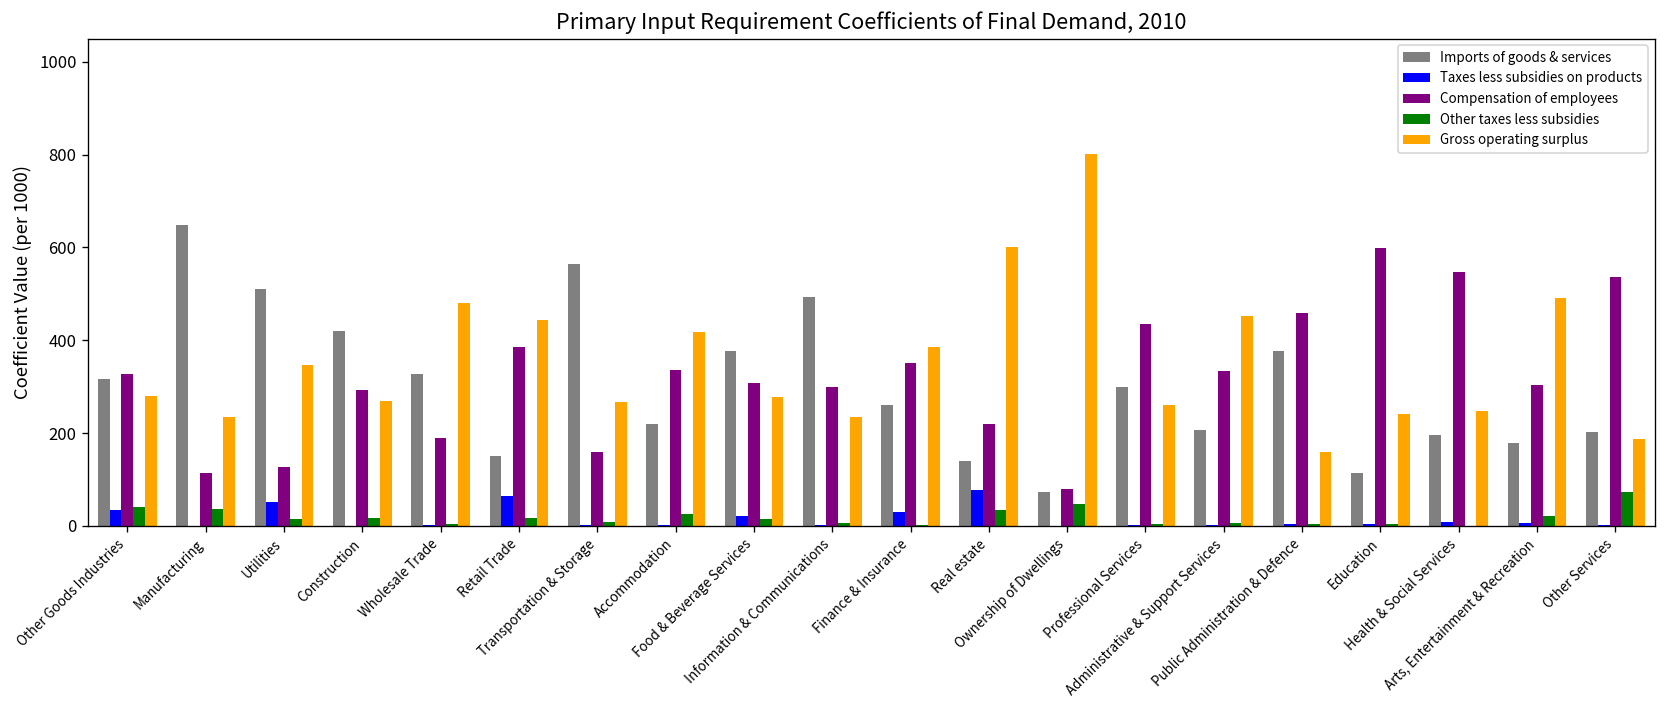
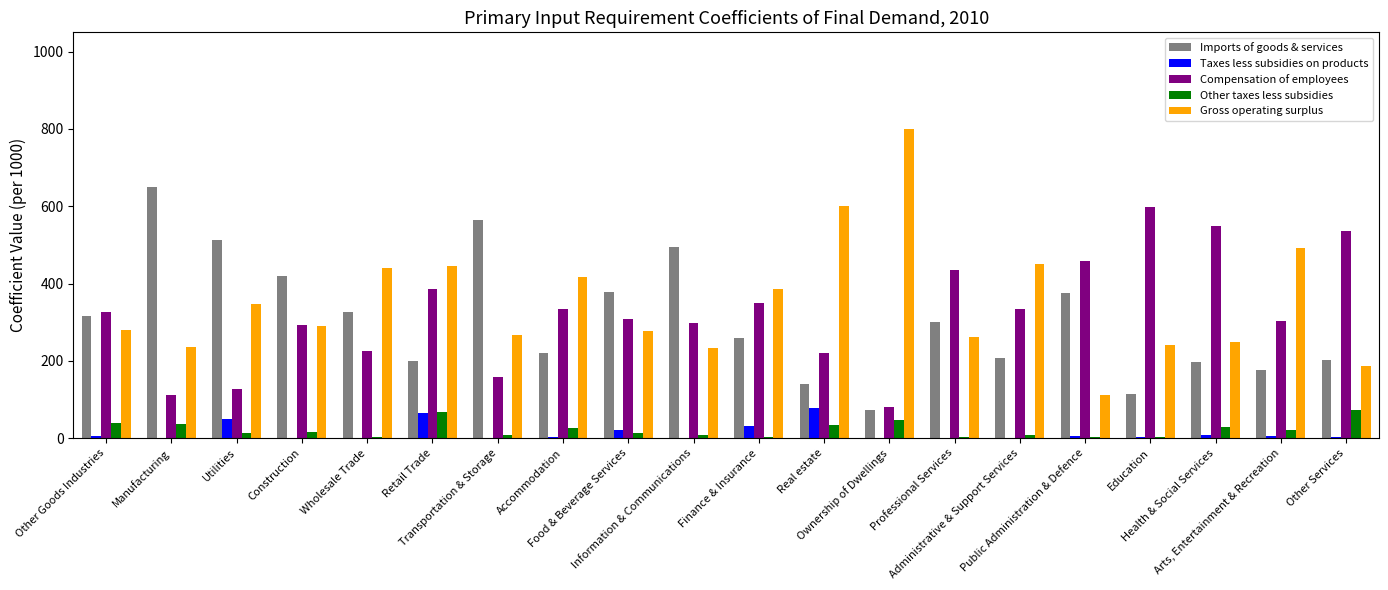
  {
    "Imports of goods & services": {
      "Other Goods Industries": 320,
      "Manufacturing": 650,
      "Utilities": 510,
      "Construction": 420,
      "Wholesale Trade": 330,
-     "Retail Trade": 150,
+     "Retail Trade": 200,
      "Transportation & Storage": 560,
      "Accommodation": 220,
      "Food & Beverage Services": 380,
      "Information & Communications": 490,
      "Finance & Insurance": 260,
      "Real estate": 140,
      "Ownership of Dwellings": 70,
      "Professional Services": 300,
      "Administrative & Support Services": 210,
      "Public Administration & Defence": 380,
      "Education": 110,
      "Health & Social Services": 200,
      "Arts, Entertainment & Recreation": 180,
      "Other Services": 200
    },
    "Taxes less subsidies on products": {
-     "Other Goods Industries": 30,
+     "Other Goods Industries": 0,
      "Utilities": 50,
      "Retail Trade": 60,
      "Food & Beverage Services": 20,
      "Finance & Insurance": 30,
      "Real estate": 80,
      "Health & Social Services": 10
    },
    "Compensation of employees": {
      "Other Goods Industries": 330,
      "Manufacturing": 110,
      "Utilities": 130,
      "Construction": 290,
-     "Wholesale Trade": 190,
+     "Wholesale Trade": 230,
      "Retail Trade": 390,
      "Transportation & Storage": 160,
      "Accommodation": 340,
      "Food & Beverage Services": 310,
      "Information & Communications": 300,
      "Finance & Insurance": 350,
      "Real estate": 220,
      "Ownership of Dwellings": 80,
      "Professional Services": 430,
      "Administrative & Support Services": 330,
      "Public Administration & Defence": 460,
      "Education": 600,
      "Health & Social Services": 550,
      "Arts, Entertainment & Recreation": 300,
      "Other Services": 540
    },
    "Other taxes less subsidies": {
      "Other Goods Industries": 40,
      "Manufacturing": 40,
      "Utilities": 10,
      "Construction": 20,
-     "Retail Trade": 20,
+     "Retail Trade": 70,
      "Transportation & Storage": 10,
      "Accommodation": 30,
      "Food & Beverage Services": 10,
      "Information & Communications": 10,
      "Real estate": 30,
      "Ownership of Dwellings": 50,
      "Administrative & Support Services": 10,
-     "Health & Social Services": 0,
+     "Health & Social Services": 30,
      "Arts, Entertainment & Recreation": 20,
      "Other Services": 70
    },
    "Gross operating surplus": {
      "Other Goods Industries": 280,
      "Manufacturing": 230,
      "Utilities": 350,
-     "Construction": 270,
-     "Wholesale Trade": 480,
+     "Construction": 290,
+     "Wholesale Trade": 440,
      "Retail Trade": 440,
      "Transportation & Storage": 270,
      "Accommodation": 420,
      "Food & Beverage Services": 280,
      "Information & Communications": 230,
      "Finance & Insurance": 380,
      "Real estate": 600,
      "Ownership of Dwellings": 800,
      "Professional Services": 260,
      "Administrative & Support Services": 450,
-     "Public Administration & Defence": 160,
+     "Public Administration & Defence": 110,
      "Education": 240,
      "Health & Social Services": 250,
      "Arts, Entertainment & Recreation": 490,
      "Other Services": 190
    }
  }
